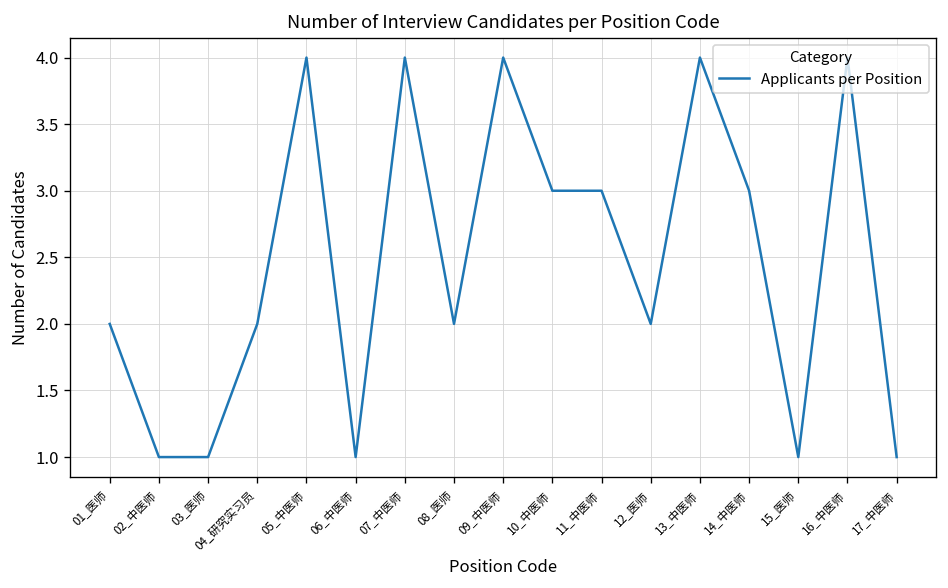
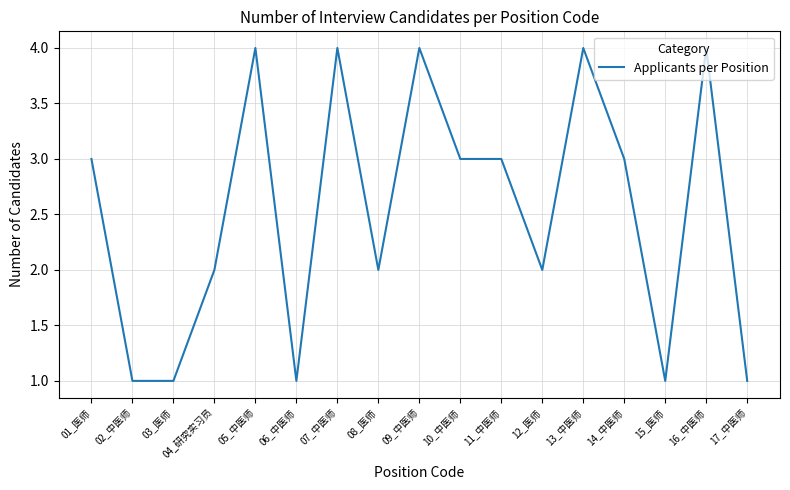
  {
-   "01_医师": 2,
+   "01_医师": 3,
    "02_中医师": 1,
    "03_医师": 1,
    "04_研究实习员": 2,
    "05_中医师": 4,
    "06_中医师": 1,
    "07_中医师": 4,
    "08_医师": 2,
    "09_中医师": 4,
    "10_中医师": 3,
    "11_中医师": 3,
    "12_医师": 2,
    "13_中医师": 4,
    "14_中医师": 3,
    "15_医师": 1,
    "17_中医师": 1
  }
